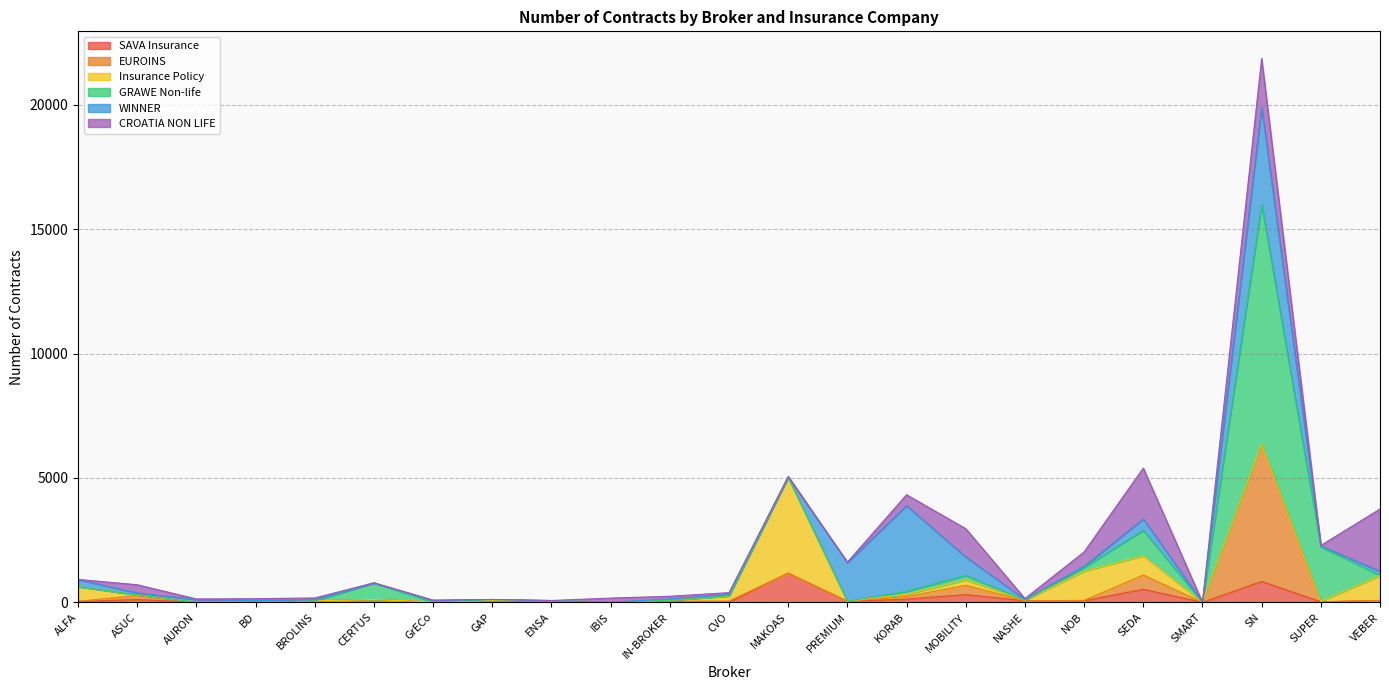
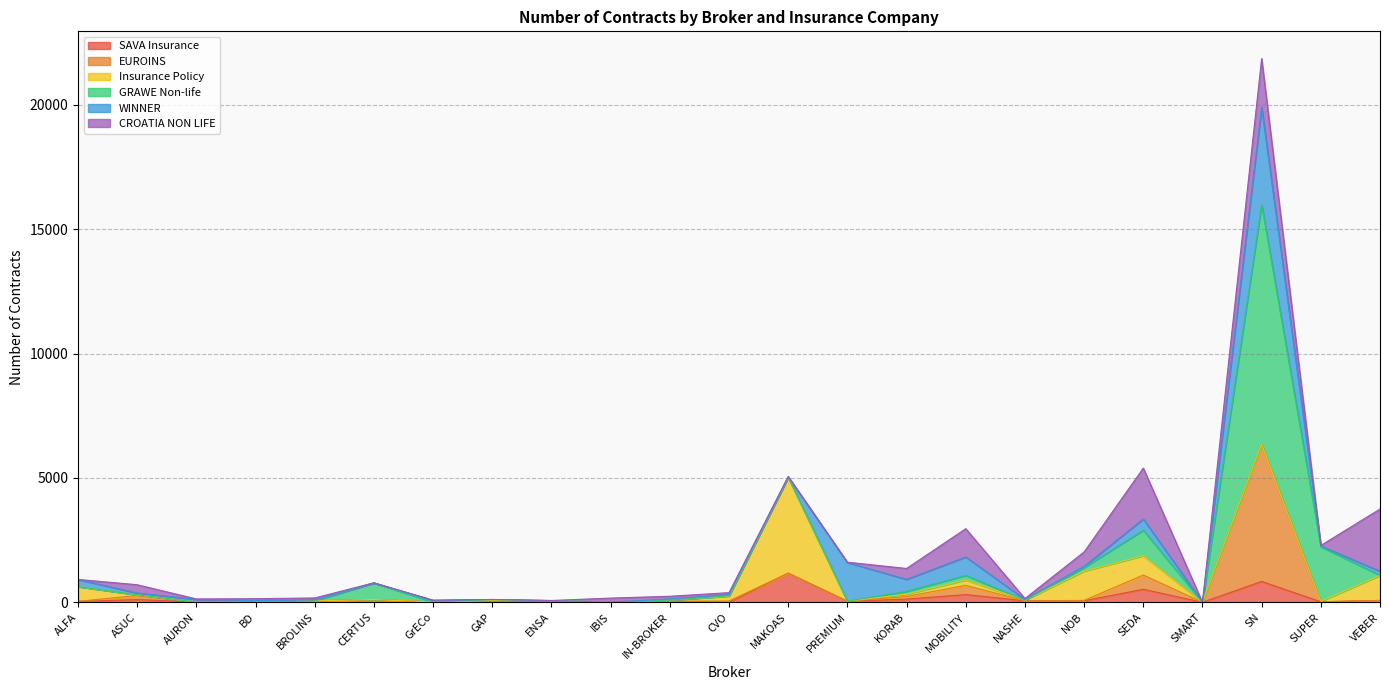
  {
    "Insurance Policy": {
      "MOBILITY": 200,
      "NOB": 1200,
      "SEDA": 800
    },
    "GRAWE Non-life": {
      "KORAB": 100,
      "MOBILITY": 200,
      "SEDA": 1000,
      "SN": 9600
    },
    "WINNER": {
-     "KORAB": 3400,
+     "KORAB": 500,
      "MOBILITY": 700,
      "SEDA": 500,
      "SN": 3900,
      "VEBER": 200
    },
    "CROATIA NON LIFE": {
      "ASUC": 300,
      "IBIS": 200,
      "IN-BROKER": 100,
      "KORAB": 400,
      "MOBILITY": 1100,
      "NOB": 600,
      "SEDA": 2000,
      "SN": 2000,
      "VEBER": 2500
    }
  }
